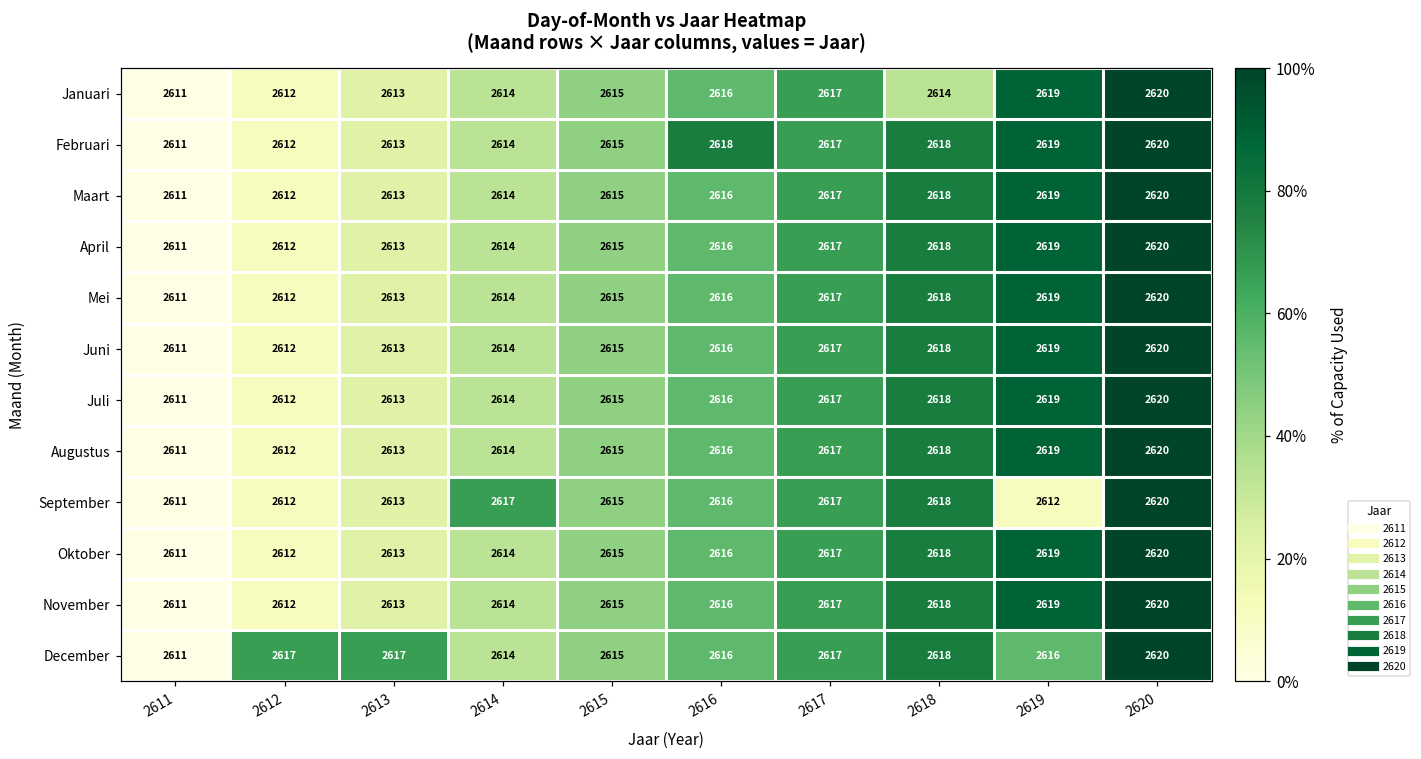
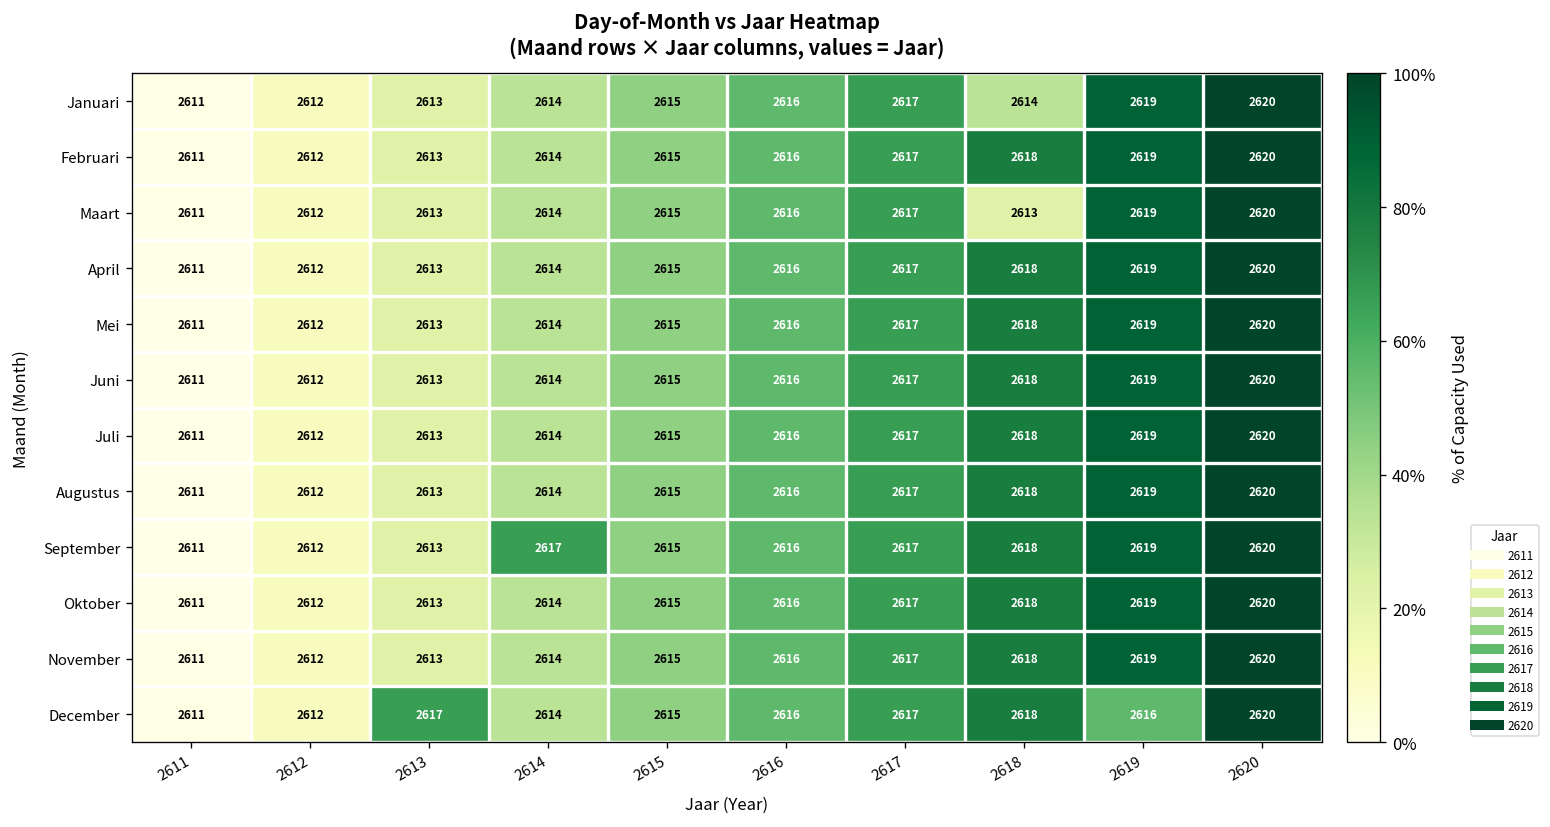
  {
    "Januari": {
      "2611": 2611,
      "2612": 2612,
      "2613": 2613,
      "2614": 2614,
      "2615": 2615,
      "2616": 2616,
      "2617": 2617,
      "2618": 2614,
      "2619": 2619,
      "2620": 2620
    },
    "Februari": {
      "2611": 2611,
      "2612": 2612,
      "2613": 2613,
      "2614": 2614,
      "2615": 2615,
-     "2616": 2618,
+     "2616": 2616,
      "2617": 2617,
      "2618": 2618,
      "2619": 2619,
      "2620": 2620
    },
    "Maart": {
      "2611": 2611,
      "2612": 2612,
      "2613": 2613,
      "2614": 2614,
      "2615": 2615,
      "2616": 2616,
      "2617": 2617,
-     "2618": 2618,
+     "2618": 2613,
      "2619": 2619,
      "2620": 2620
    },
    "April": {
      "2611": 2611,
      "2612": 2612,
      "2613": 2613,
      "2614": 2614,
      "2615": 2615,
      "2616": 2616,
      "2617": 2617,
      "2618": 2618,
      "2619": 2619,
      "2620": 2620
    },
    "Mei": {
      "2611": 2611,
      "2612": 2612,
      "2613": 2613,
      "2614": 2614,
      "2615": 2615,
      "2616": 2616,
      "2617": 2617,
      "2618": 2618,
      "2619": 2619,
      "2620": 2620
    },
    "Juni": {
      "2611": 2611,
      "2612": 2612,
      "2613": 2613,
      "2614": 2614,
      "2615": 2615,
      "2616": 2616,
      "2617": 2617,
      "2618": 2618,
      "2619": 2619,
      "2620": 2620
    },
    "Juli": {
      "2611": 2611,
      "2612": 2612,
      "2613": 2613,
      "2614": 2614,
      "2615": 2615,
      "2616": 2616,
      "2617": 2617,
      "2618": 2618,
      "2619": 2619,
      "2620": 2620
    },
    "Augustus": {
      "2611": 2611,
      "2612": 2612,
      "2613": 2613,
      "2614": 2614,
      "2615": 2615,
      "2616": 2616,
      "2617": 2617,
      "2618": 2618,
      "2619": 2619,
      "2620": 2620
    },
    "September": {
      "2611": 2611,
      "2612": 2612,
      "2613": 2613,
      "2614": 2617,
      "2615": 2615,
      "2616": 2616,
      "2617": 2617,
      "2618": 2618,
-     "2619": 2612,
+     "2619": 2619,
      "2620": 2620
    },
    "Oktober": {
      "2611": 2611,
      "2612": 2612,
      "2613": 2613,
      "2614": 2614,
      "2615": 2615,
      "2616": 2616,
      "2617": 2617,
      "2618": 2618,
      "2619": 2619,
      "2620": 2620
    },
    "November": {
      "2611": 2611,
      "2612": 2612,
      "2613": 2613,
      "2614": 2614,
      "2615": 2615,
      "2616": 2616,
      "2617": 2617,
      "2618": 2618,
      "2619": 2619,
      "2620": 2620
    },
    "December": {
      "2611": 2611,
-     "2612": 2617,
+     "2612": 2612,
      "2613": 2617,
      "2614": 2614,
      "2615": 2615,
      "2616": 2616,
      "2617": 2617,
      "2618": 2618,
      "2619": 2616,
      "2620": 2620
    }
  }
